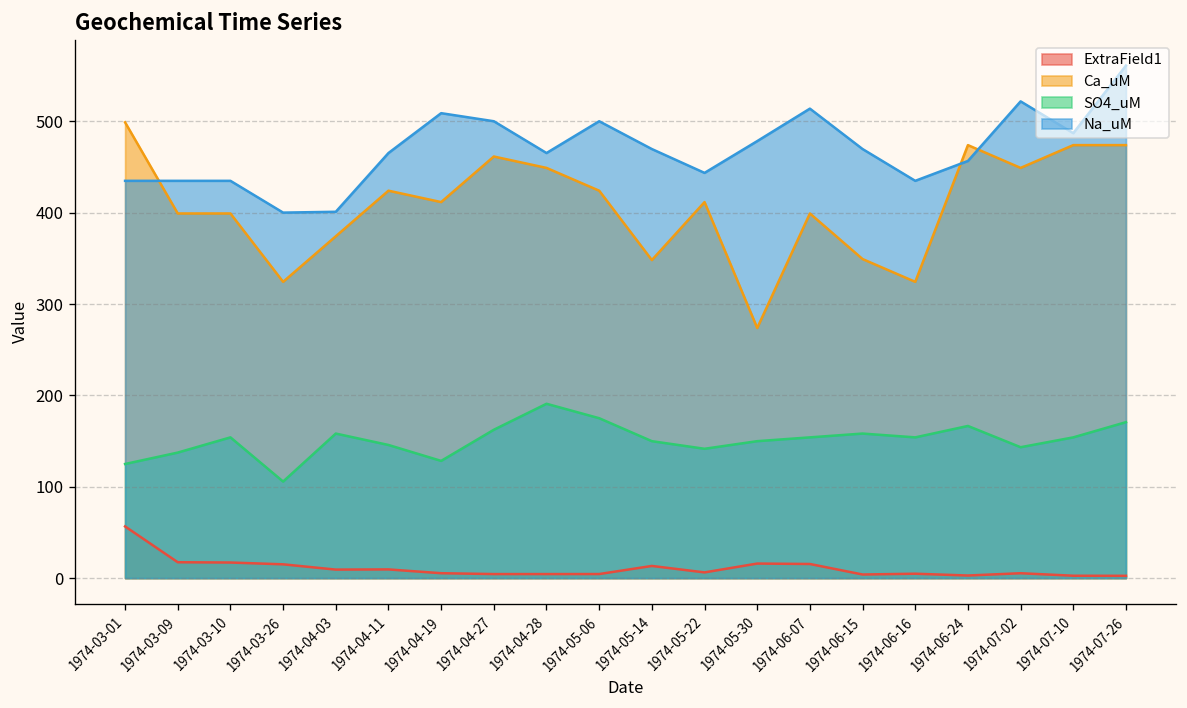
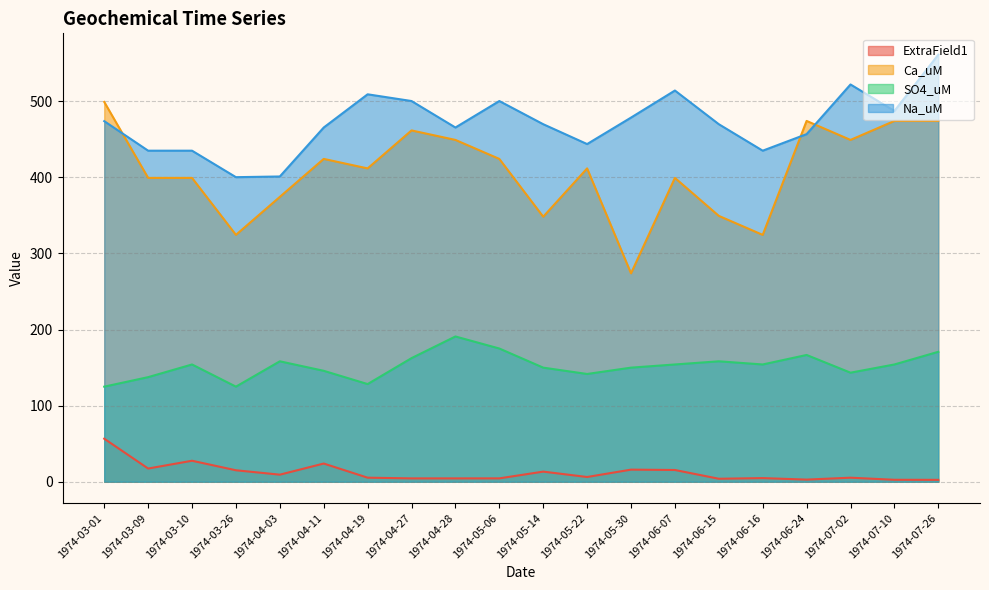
  {
    "ExtraField1": {
      "1974-03-01": 60,
      "1974-03-09": 20,
-     "1974-03-10": 20,
+     "1974-03-10": 30,
      "1974-03-26": 20,
      "1974-04-03": 10,
-     "1974-04-11": 10,
+     "1974-04-11": 20,
      "1974-04-19": 10,
      "1974-04-27": 0,
      "1974-04-28": 0,
      "1974-05-06": 0,
      "1974-05-14": 10,
      "1974-05-22": 10,
      "1974-05-30": 20,
      "1974-06-07": 20,
      "1974-06-15": 0,
      "1974-06-16": 0,
      "1974-06-24": 0,
      "1974-07-02": 10,
      "1974-07-10": 0,
      "1974-07-26": 0
    },
    "Ca_uM": {
      "1974-03-01": 500,
      "1974-03-09": 400,
      "1974-03-10": 400,
      "1974-03-26": 320,
      "1974-04-03": 370,
      "1974-04-11": 420,
      "1974-04-19": 410,
      "1974-04-27": 460,
      "1974-04-28": 450,
      "1974-05-06": 420,
      "1974-05-14": 350,
      "1974-05-22": 410,
      "1974-05-30": 270,
      "1974-06-07": 400,
      "1974-06-15": 350,
      "1974-06-16": 320,
      "1974-06-24": 470,
      "1974-07-02": 450,
      "1974-07-10": 470,
      "1974-07-26": 470
    },
    "SO4_uM": {
      "1974-03-01": 120,
      "1974-03-09": 140,
      "1974-03-10": 150,
-     "1974-03-26": 110,
+     "1974-03-26": 120,
      "1974-04-03": 160,
      "1974-04-11": 150,
      "1974-04-19": 130,
      "1974-04-27": 160,
      "1974-04-28": 190,
      "1974-05-06": 180,
      "1974-05-14": 150,
      "1974-05-22": 140,
      "1974-05-30": 150,
      "1974-06-07": 150,
      "1974-06-15": 160,
      "1974-06-16": 150,
      "1974-06-24": 170,
      "1974-07-02": 140,
      "1974-07-10": 150,
      "1974-07-26": 170
    },
    "Na_uM": {
-     "1974-03-01": 430,
+     "1974-03-01": 470,
      "1974-03-09": 430,
      "1974-03-10": 430,
      "1974-03-26": 400,
      "1974-04-03": 400,
      "1974-04-11": 470,
      "1974-04-19": 510,
      "1974-04-27": 500,
      "1974-04-28": 470,
      "1974-05-06": 500,
      "1974-05-14": 470,
      "1974-05-22": 440,
      "1974-05-30": 480,
      "1974-06-07": 510,
      "1974-06-15": 470,
      "1974-06-16": 430,
      "1974-06-24": 460,
      "1974-07-02": 520
    }
  }
